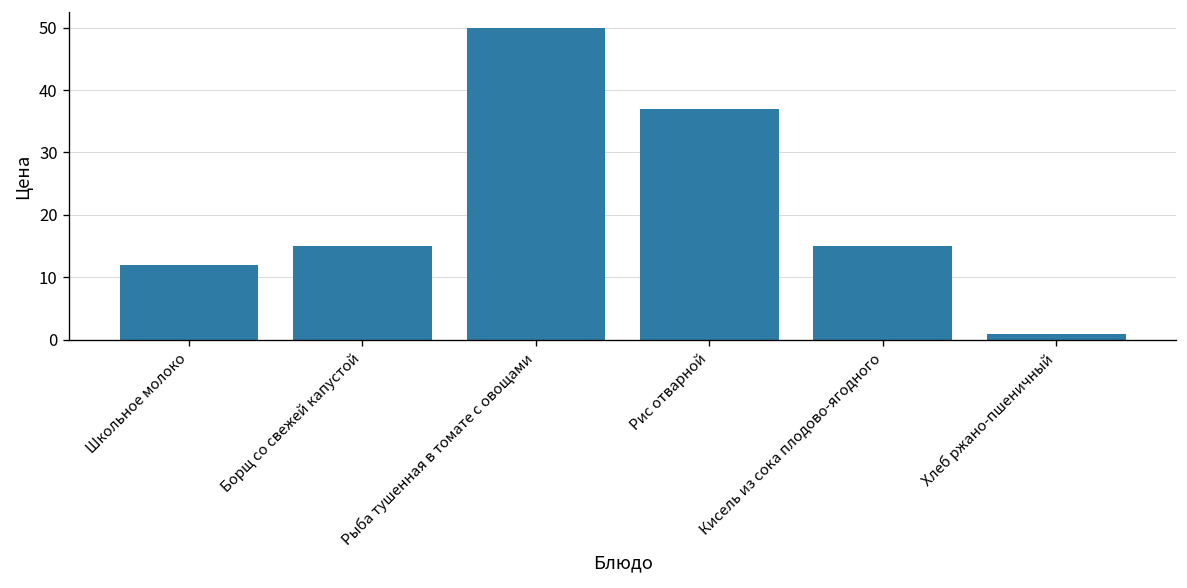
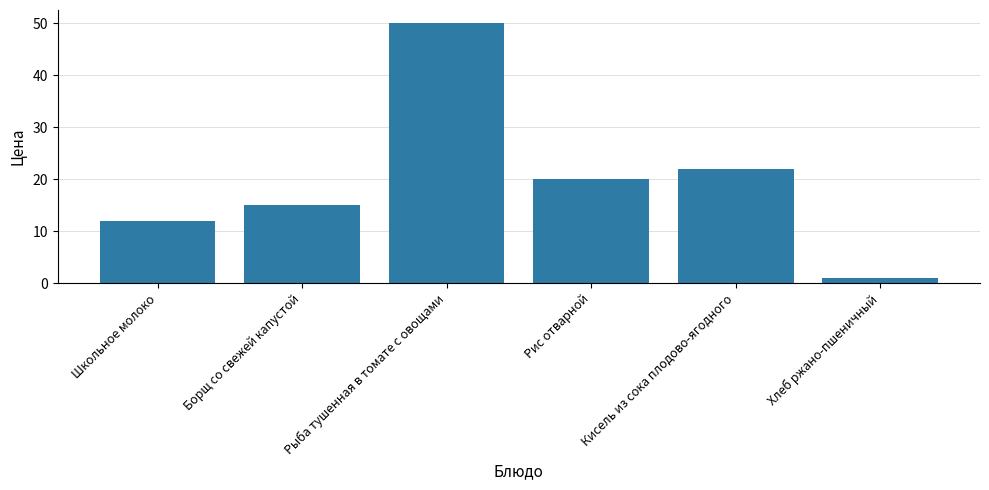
  {
    "Школьное молоко": 12,
    "Борщ со свежей капустой": 15,
    "Рыба тушенная в томате с овощами": 50,
-   "Рис отварной": 37,
-   "Кисель из сока плодово-ягодного": 15,
+   "Рис отварной": 20,
+   "Кисель из сока плодово-ягодного": 22,
    "Хлеб ржано-пшеничный": 1
  }
